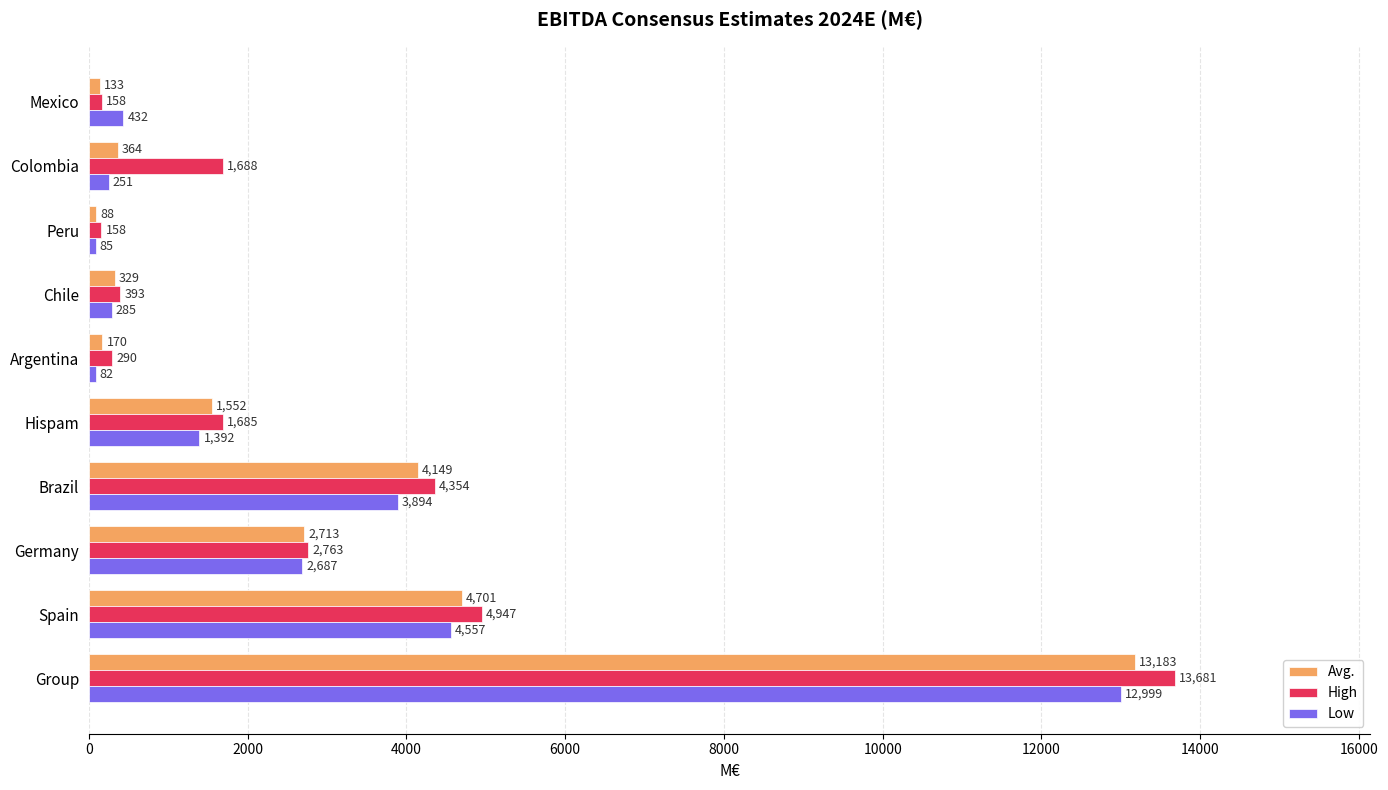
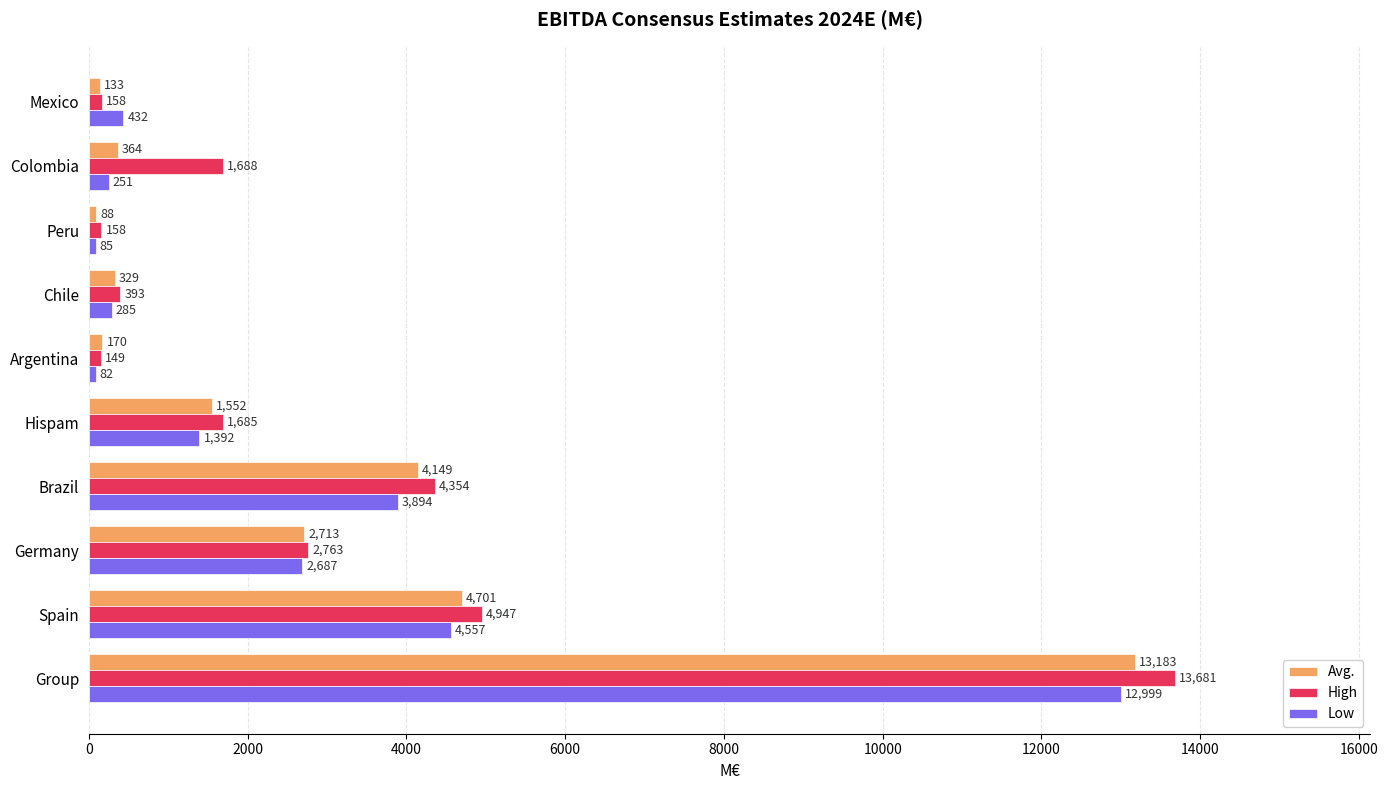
  {
    "Avg.": {
      "Mexico": "133",
      "Colombia": "364",
      "Peru": "88",
      "Chile": "329",
      "Argentina": "170",
      "Hispam": "1,552",
      "Brazil": "4,149",
      "Germany": "2,713",
      "Spain": "4,701",
      "Group": "13,183"
    },
    "High": {
      "Mexico": "158",
      "Colombia": "1,688",
      "Peru": "158",
      "Chile": "393",
-     "Argentina": "290",
+     "Argentina": "149",
      "Hispam": "1,685",
      "Brazil": "4,354",
      "Germany": "2,763",
      "Spain": "4,947",
      "Group": "13,681"
    },
    "Low": {
      "Mexico": "432",
      "Colombia": "251",
      "Peru": "85",
      "Chile": "285",
      "Argentina": "82",
      "Hispam": "1,392",
      "Brazil": "3,894",
      "Germany": "2,687",
      "Spain": "4,557",
      "Group": "12,999"
    }
  }
